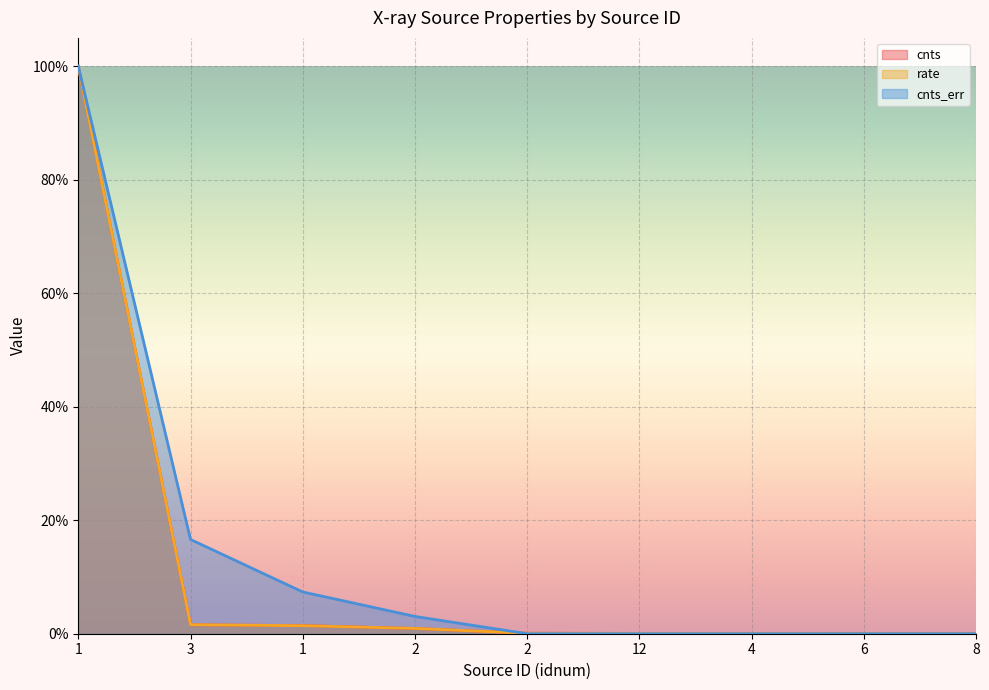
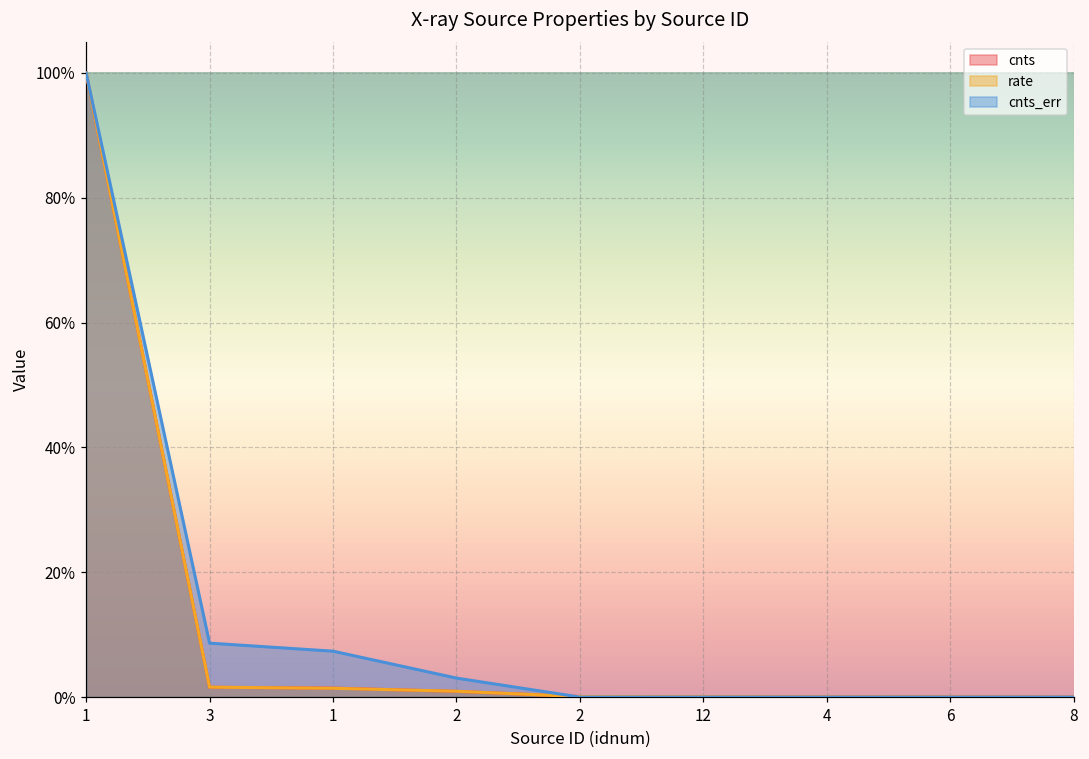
  {
    "rate": {
      "3": "2%"
    },
    "cnts_err": {
-     "3": "17%"
+     "3": "9%"
    }
  }
